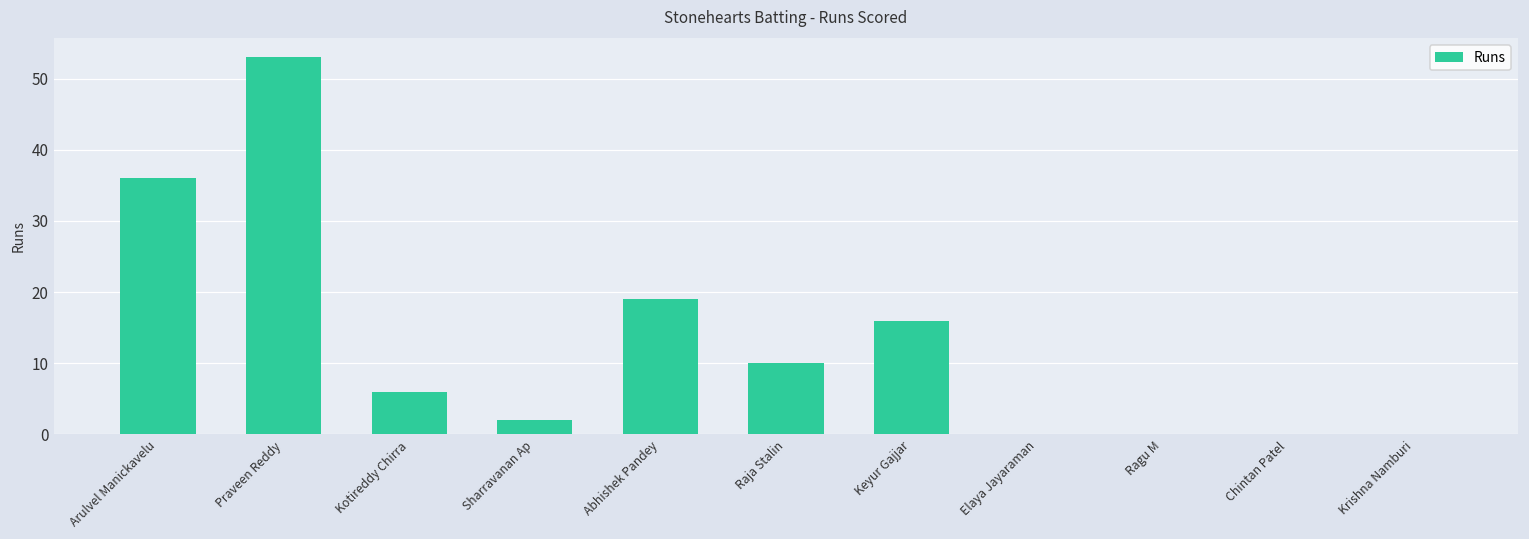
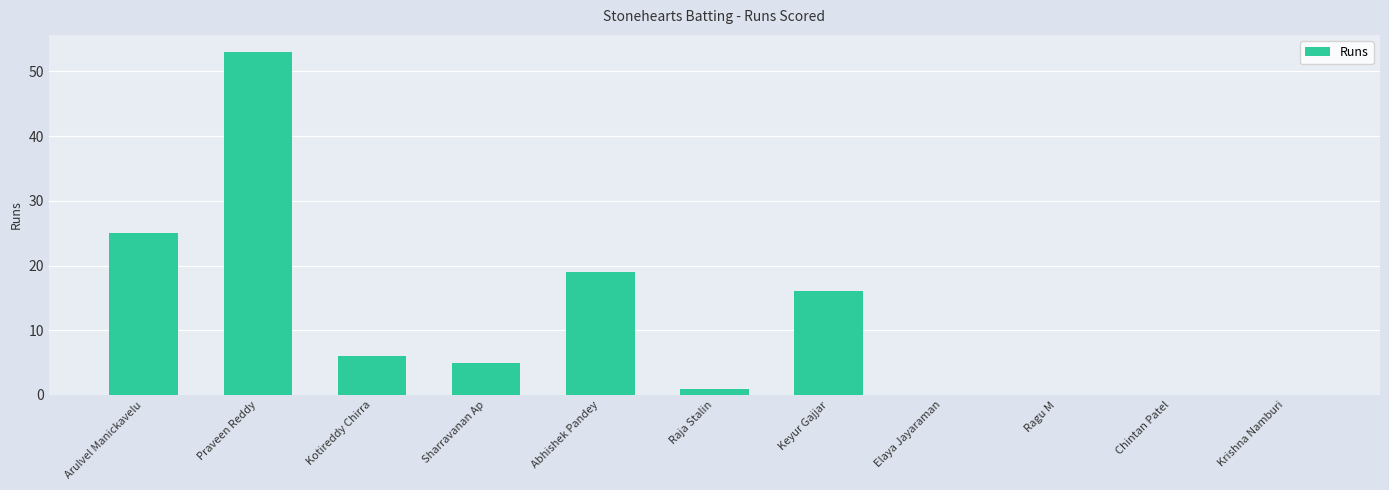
  {
-   "Arulvel Manickavelu": 36,
+   "Arulvel Manickavelu": 25,
    "Praveen Reddy": 53,
    "Kotireddy Chirra": 6,
-   "Sharravanan Ap": 2,
+   "Sharravanan Ap": 5,
    "Abhishek Pandey": 19,
-   "Raja Stalin": 10,
+   "Raja Stalin": 1,
    "Keyur Gajjar": 16,
    "Elaya Jayaraman": 0,
    "Ragu M": 0,
    "Chintan Patel": 0,
    "Krishna Namburi": 0
  }
